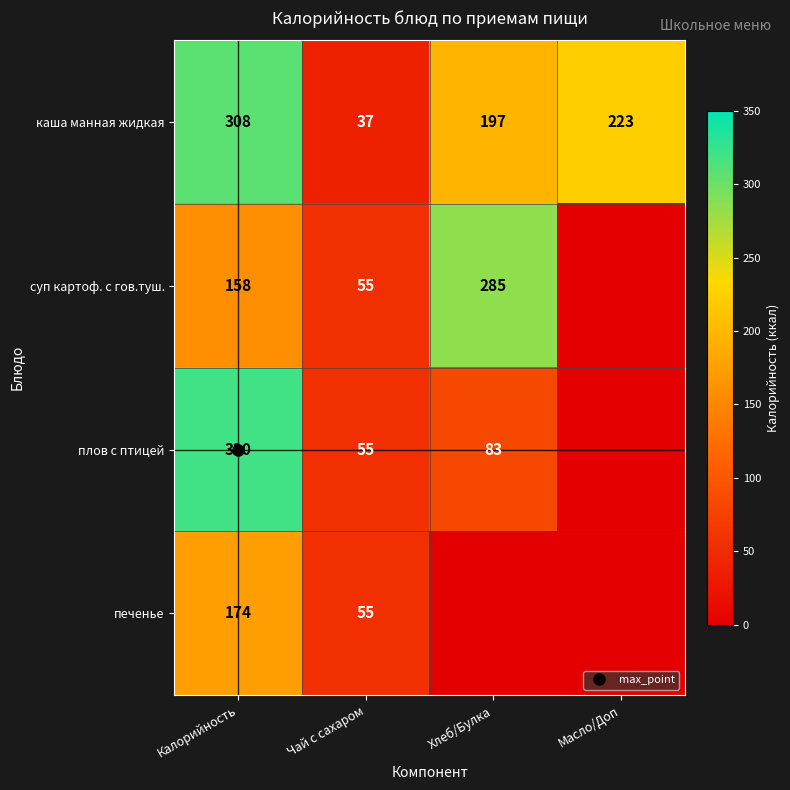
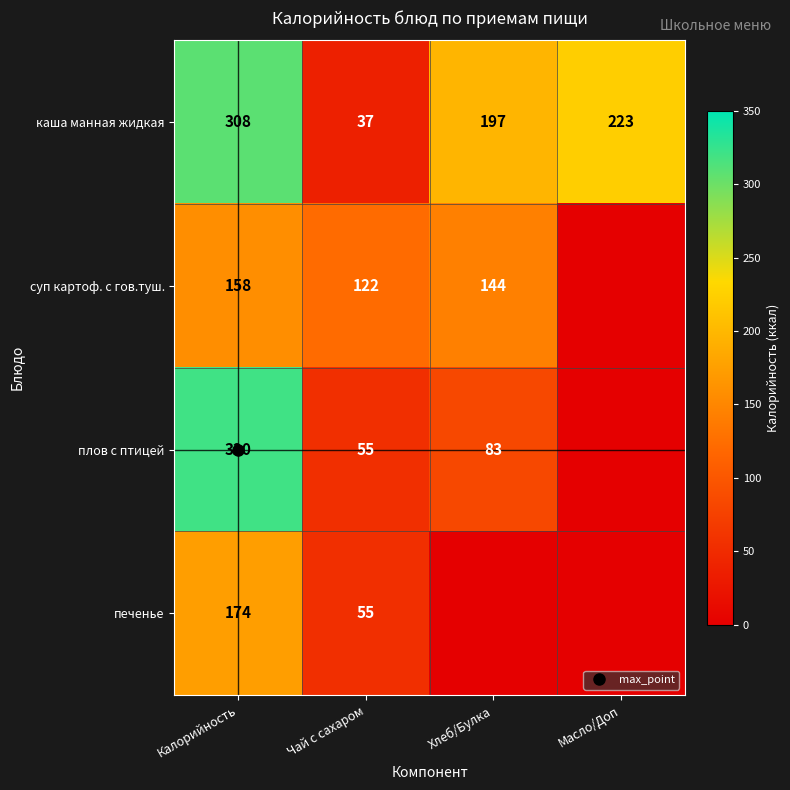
  {
    "каша манная жидкая": {
      "Калорийность": 308,
      "Чай с сахаром": 37,
      "Хлеб/Булка": 197,
      "Масло/Доп": 223
    },
    "суп картоф. с гов.туш.": {
      "Калорийность": 158,
-     "Чай с сахаром": 55,
-     "Хлеб/Булка": 285
+     "Чай с сахаром": 122,
+     "Хлеб/Булка": 144
    },
    "плов с птицей": {
      "Чай с сахаром": 55,
      "Хлеб/Булка": 83
    },
    "печенье": {
      "Калорийность": 174,
      "Чай с сахаром": 55
    }
  }
